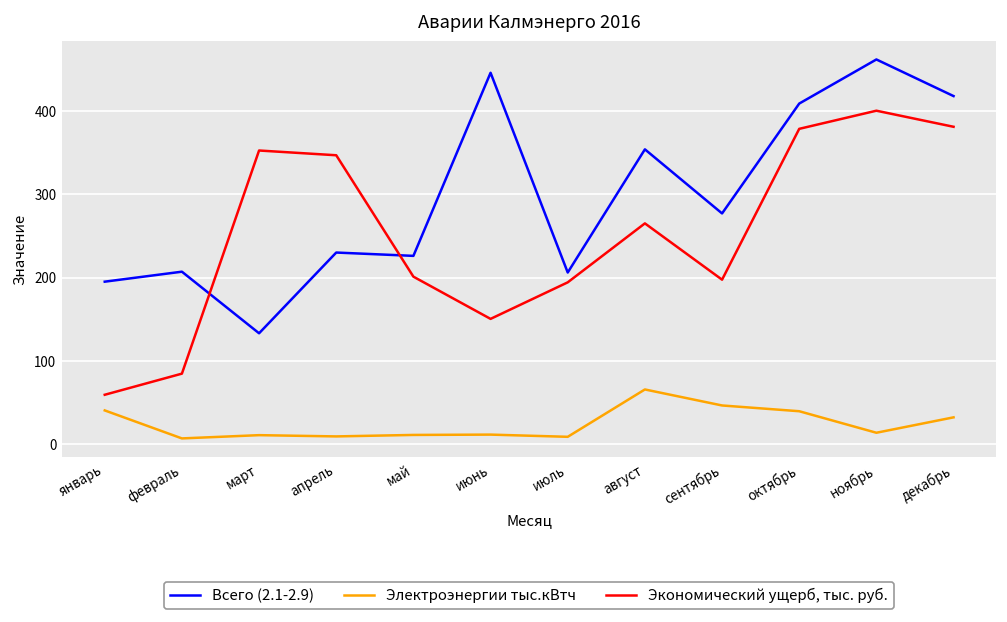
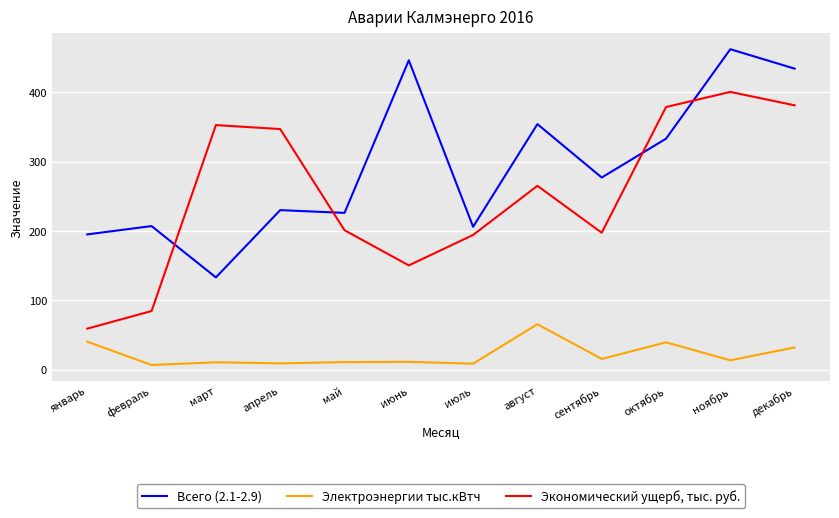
  {
    "Всего (2.1-2.9)": {
      "январь": 200,
      "февраль": 210,
      "март": 130,
      "апрель": 230,
      "май": 230,
      "июнь": 450,
      "июль": 210,
      "август": 350,
      "сентябрь": 280,
-     "октябрь": 410,
+     "октябрь": 330,
      "ноябрь": 460,
-     "декабрь": 420
+     "декабрь": 430
    },
    "Электроэнергии тыс.кВтч": {
      "январь": 40,
      "февраль": 10,
      "март": 10,
      "апрель": 10,
      "май": 10,
      "июнь": 10,
      "июль": 10,
      "август": 70,
-     "сентябрь": 50,
+     "сентябрь": 20,
      "октябрь": 40,
      "ноябрь": 10,
      "декабрь": 30
    },
    "Экономический ущерб, тыс. руб.": {
      "январь": 60,
      "февраль": 80,
      "март": 350,
      "апрель": 350,
      "май": 200,
      "июнь": 150,
      "июль": 190,
      "август": 270,
      "сентябрь": 200,
      "октябрь": 380,
      "ноябрь": 400,
      "декабрь": 380
    }
  }
